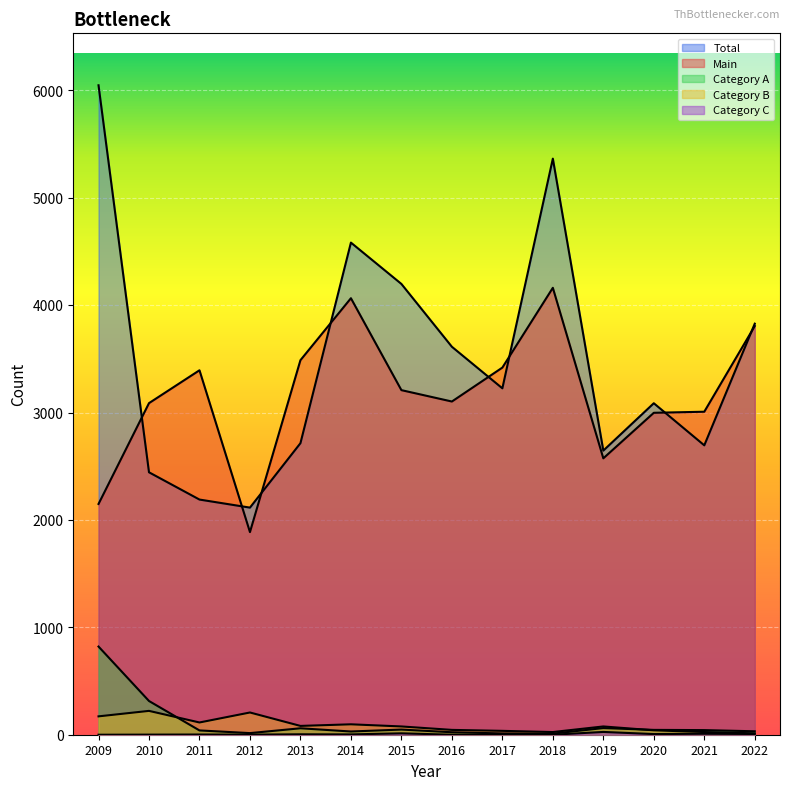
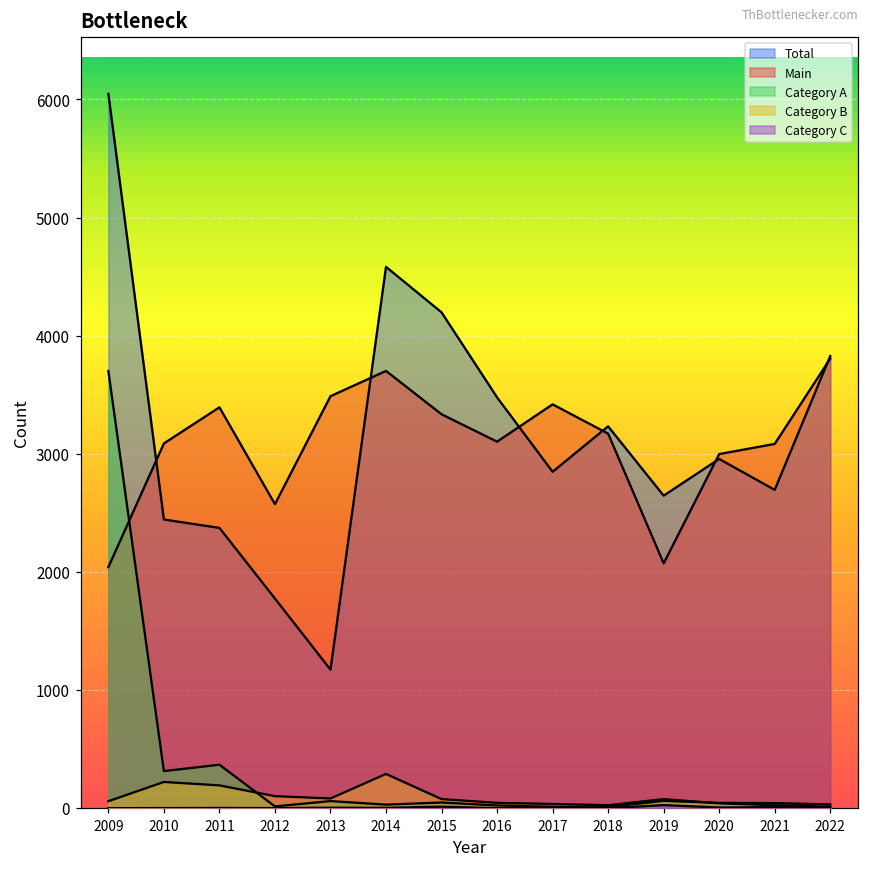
  {
    "Total": {
      "2009": 6050,
      "2010": 2440,
-     "2011": 2190,
-     "2012": 2120,
-     "2013": 2720,
+     "2011": 2370,
+     "2012": 1780,
+     "2013": 1170,
      "2014": 4580,
      "2015": 4200,
-     "2016": 3610,
-     "2017": 3230,
-     "2018": 5370,
+     "2016": 3480,
+     "2017": 2850,
+     "2018": 3230,
      "2019": 2650,
-     "2020": 3090,
+     "2020": 2960,
      "2021": 2700
    },
    "Main": {
-     "2009": 2150,
+     "2009": 2040,
      "2010": 3090,
      "2011": 3390,
-     "2012": 1890,
+     "2012": 2570,
      "2013": 3490,
-     "2014": 4070,
-     "2015": 3210,
+     "2014": 3700,
+     "2015": 3340,
      "2016": 3100,
      "2017": 3420,
-     "2018": 4160,
-     "2019": 2570,
+     "2018": 3170,
+     "2019": 2070,
      "2020": 3000,
-     "2021": 3010
+     "2021": 3080
    },
    "Category A": {
-     "2009": 820,
+     "2009": 3700,
      "2010": 310,
-     "2011": 40,
+     "2011": 370,
      "2014": 30,
      "2015": 50
    },
    "Category B": {
-     "2009": 170,
+     "2009": 60,
      "2010": 220,
-     "2011": 110,
-     "2012": 210,
-     "2014": 100,
+     "2011": 190,
+     "2012": 100,
+     "2014": 290,
      "2015": 80
    },
    "Category C": {
      "2009": 0,
      "2010": 0,
      "2011": 0,
      "2013": 0,
      "2014": 0,
      "2015": 10,
      "2019": 30,
      "2020": 10
    }
  }
